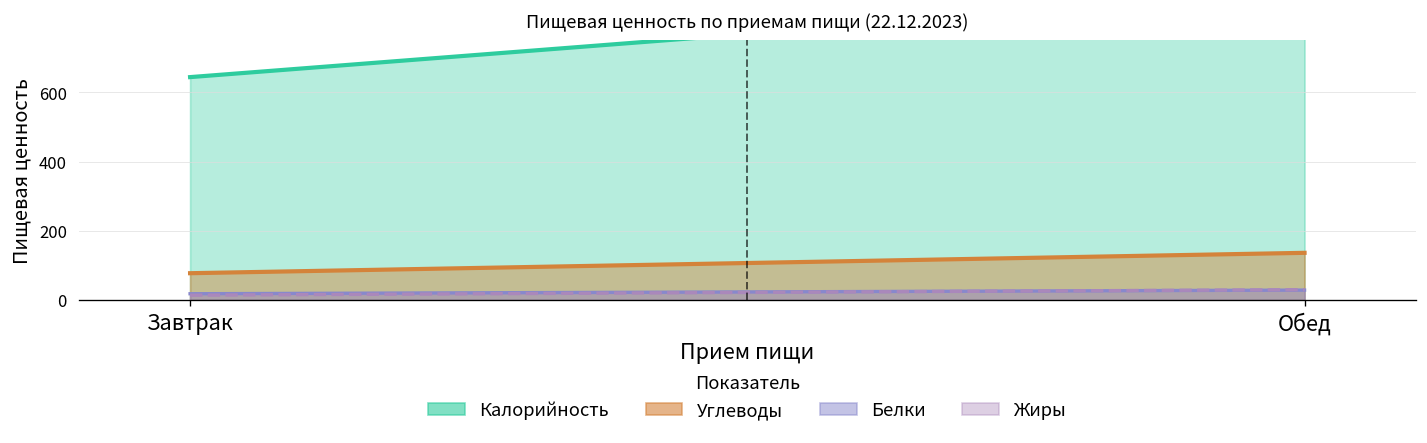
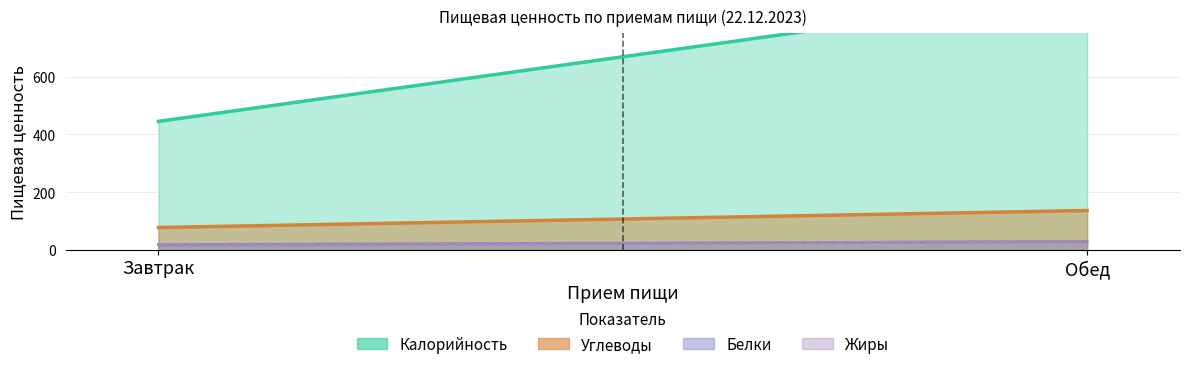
  {
    "Калорийность": {
-     "Завтрак": 640
+     "Завтрак": 450
    },
    "Углеводы": {
      "Завтрак": 80,
      "Обед": 140
    }
  }
